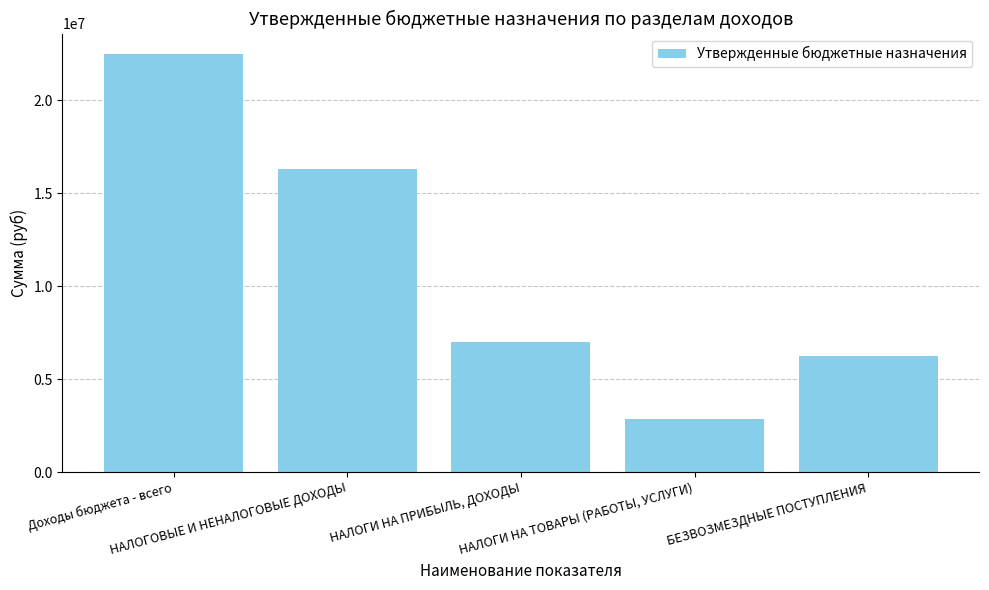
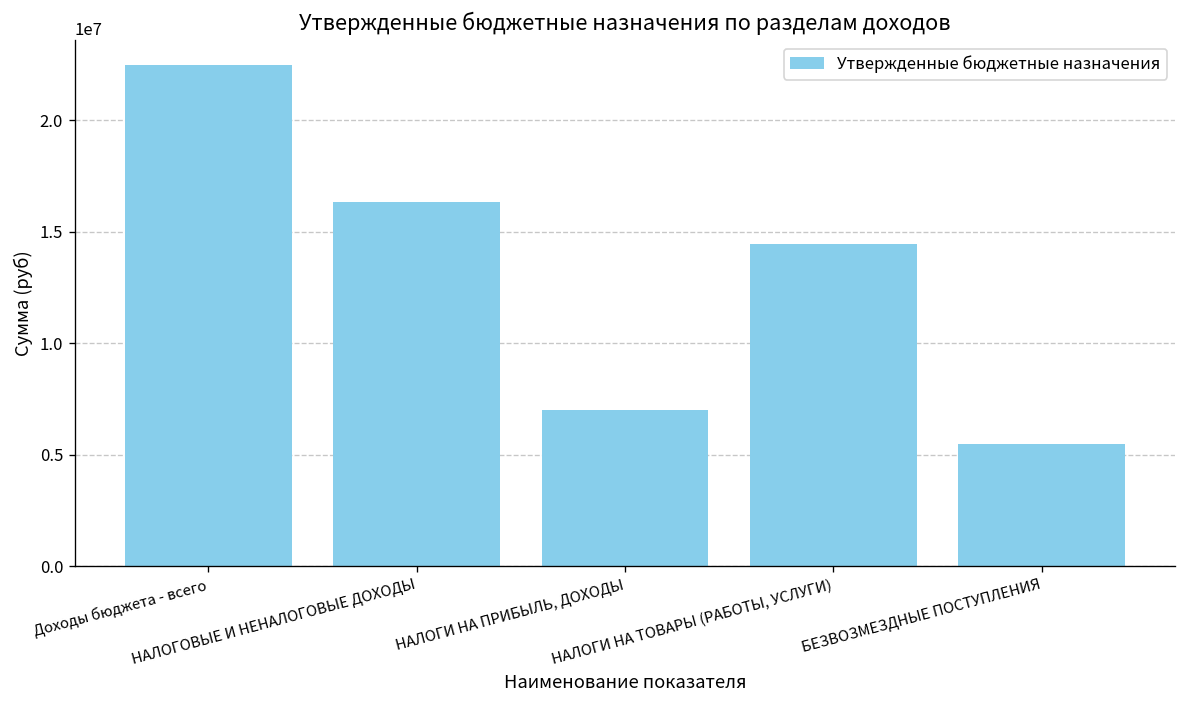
  {
    "Доходы бюджета - всего": 22500000,
    "НАЛОГОВЫЕ И НЕНАЛОГОВЫЕ ДОХОДЫ": 16300000,
    "НАЛОГИ НА ПРИБЫЛЬ, ДОХОДЫ": 7000000,
-   "НАЛОГИ НА ТОВАРЫ (РАБОТЫ, УСЛУГИ)": 2900000,
-   "БЕЗВОЗМЕЗДНЫЕ ПОСТУПЛЕНИЯ": 6300000
+   "НАЛОГИ НА ТОВАРЫ (РАБОТЫ, УСЛУГИ)": 14500000,
+   "БЕЗВОЗМЕЗДНЫЕ ПОСТУПЛЕНИЯ": 5500000
  }
